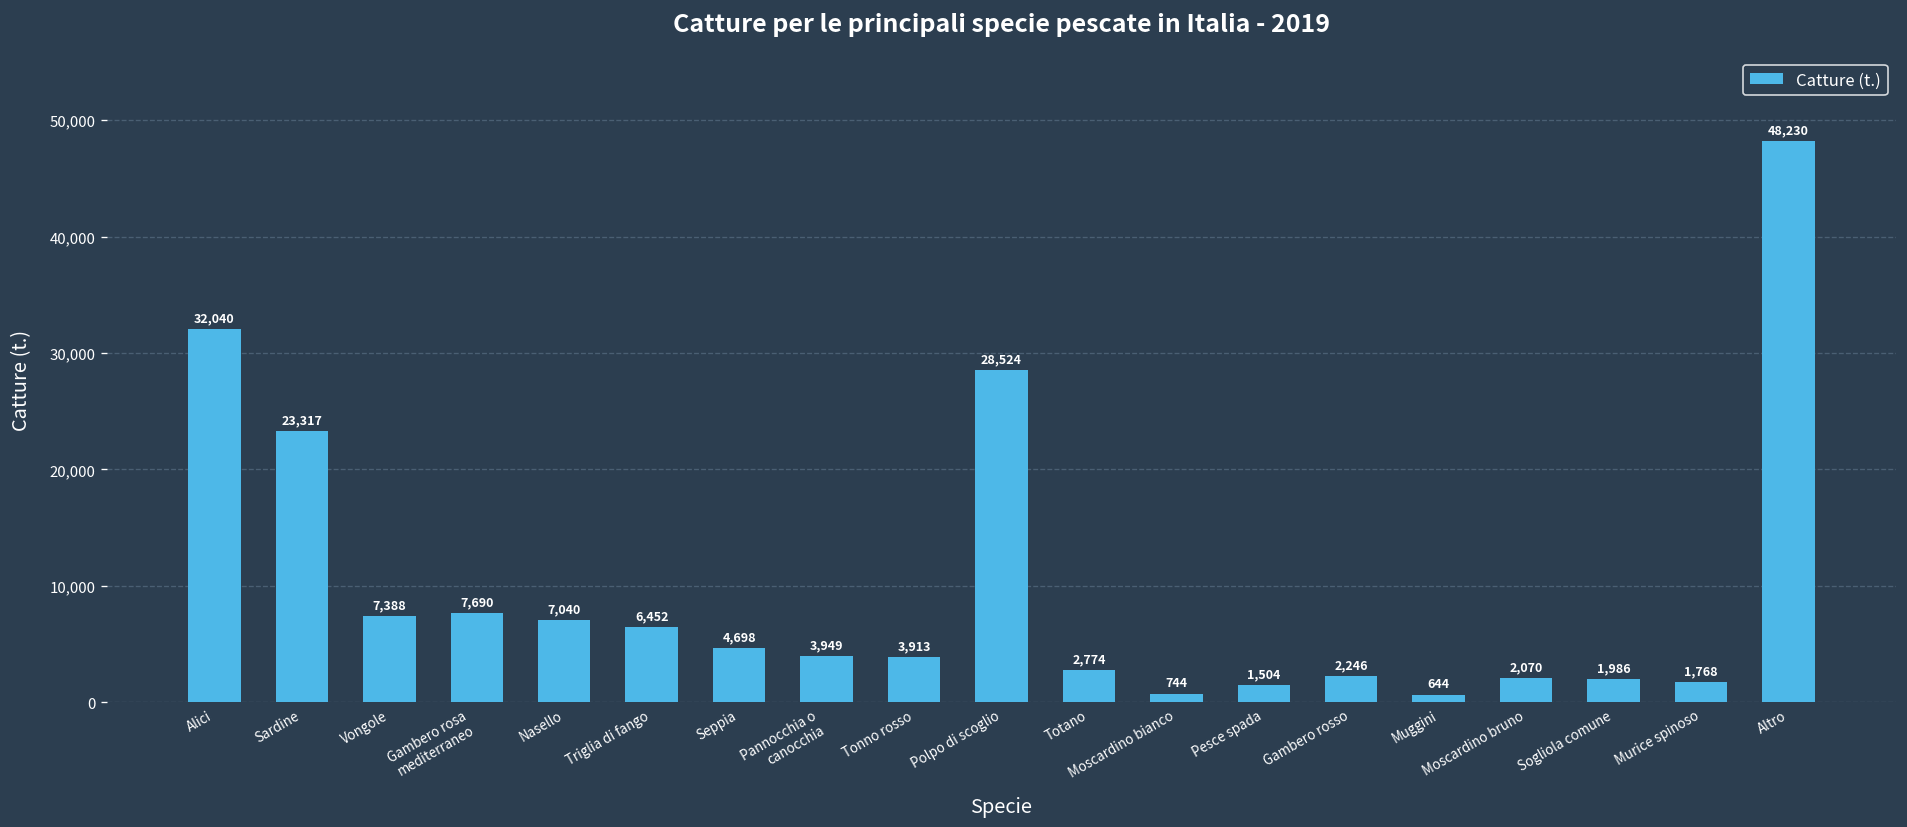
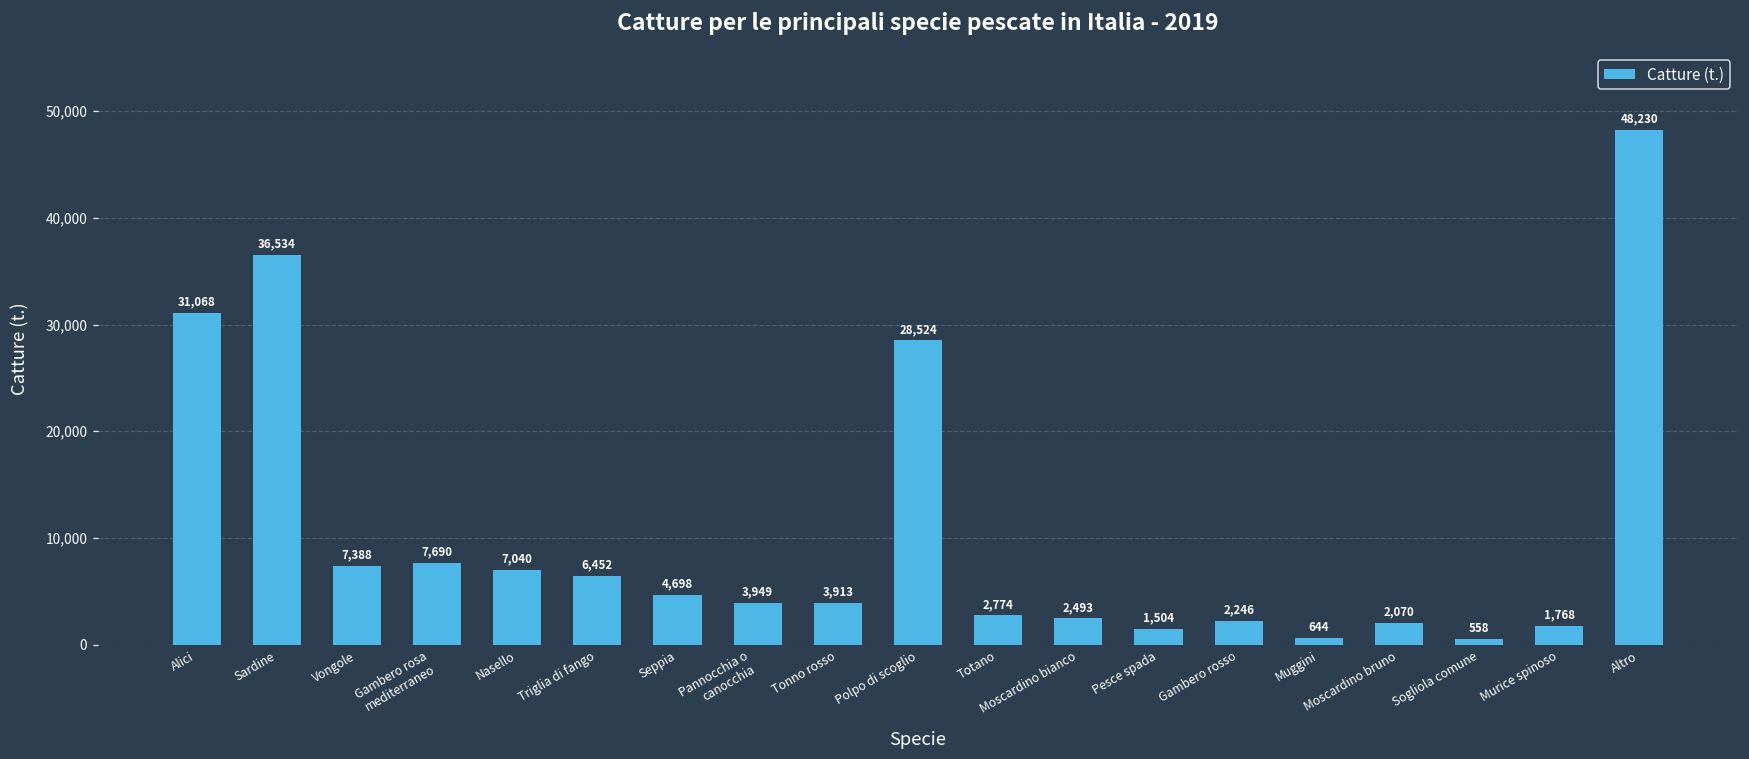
  {
-   "Alici": "32,040",
-   "Sardine": "23,317",
+   "Alici": "31,068",
+   "Sardine": "36,534",
    "Vongole": "7,388",
    "Gambero rosa mediterraneo": "7,690",
    "Nasello": "7,040",
    "Triglia di fango": "6,452",
    "Seppia": "4,698",
    "Pannocchia o canocchia": "3,949",
    "Tonno rosso": "3,913",
    "Polpo di scoglio": "28,524",
    "Totano": "2,774",
-   "Moscardino bianco": "744",
+   "Moscardino bianco": "2,493",
    "Pesce spada": "1,504",
    "Gambero rosso": "2,246",
    "Muggini": "644",
    "Moscardino bruno": "2,070",
-   "Sogliola comune": "1,986",
+   "Sogliola comune": "558",
    "Murice spinoso": "1,768",
    "Altro": "48,230"
  }
